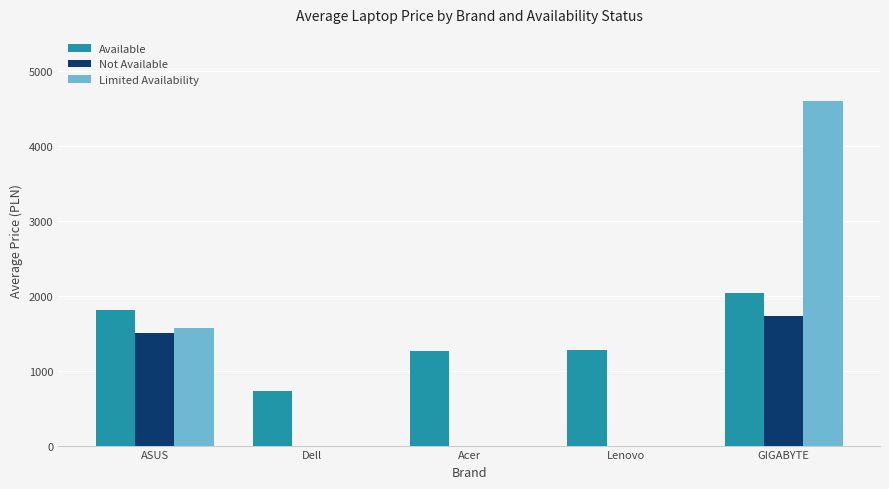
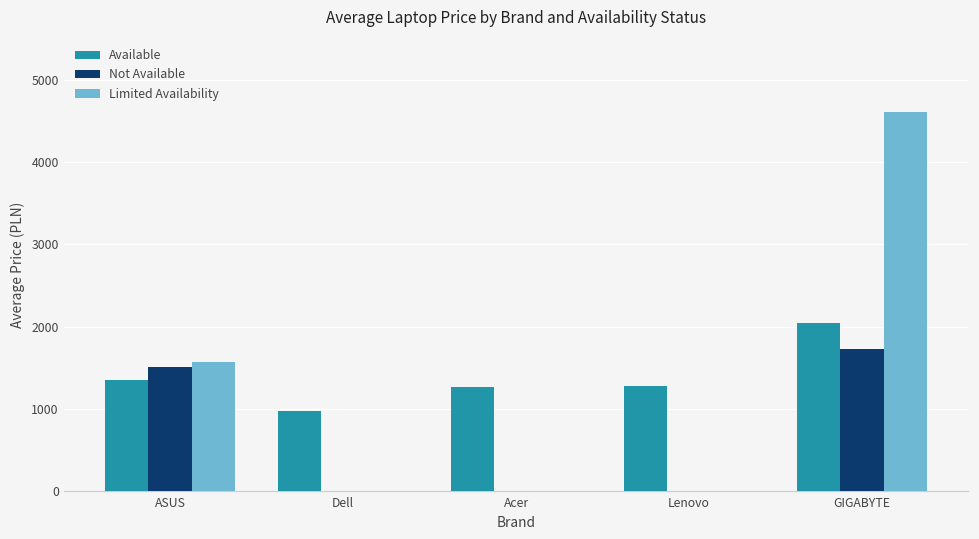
  {
    "Available": {
-     "ASUS": 1800,
-     "Dell": 700,
+     "ASUS": 1400,
+     "Dell": 1000,
      "Acer": 1300,
      "Lenovo": 1300,
      "GIGABYTE": 2000
    },
    "Not Available": {
      "ASUS": 1500,
      "Dell": 0,
      "Acer": 0,
      "Lenovo": 0,
      "GIGABYTE": 1700
    },
    "Limited Availability": {
      "ASUS": 1600,
      "Dell": 0,
      "Acer": 0,
      "Lenovo": 0,
      "GIGABYTE": 4600
    }
  }
